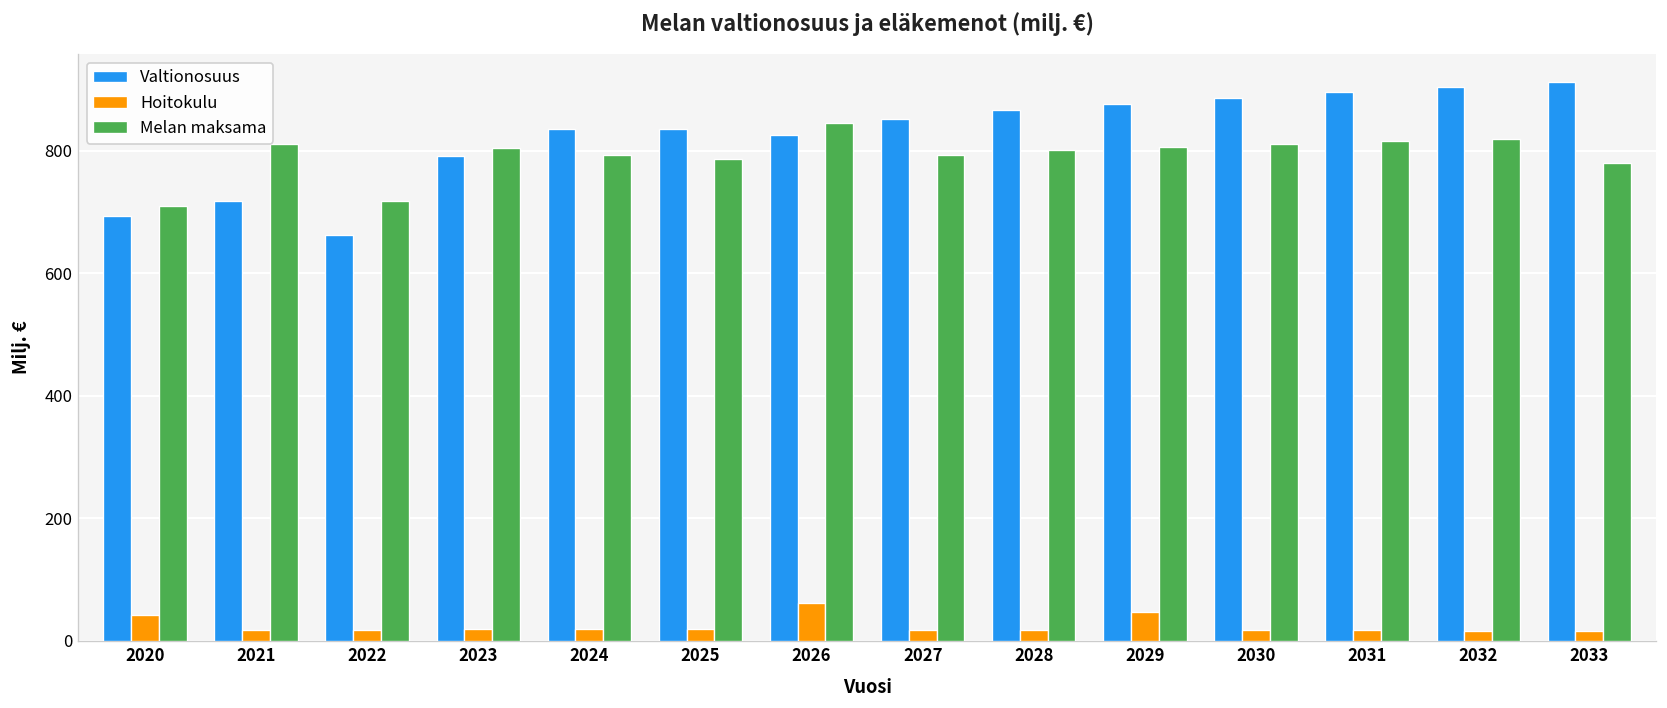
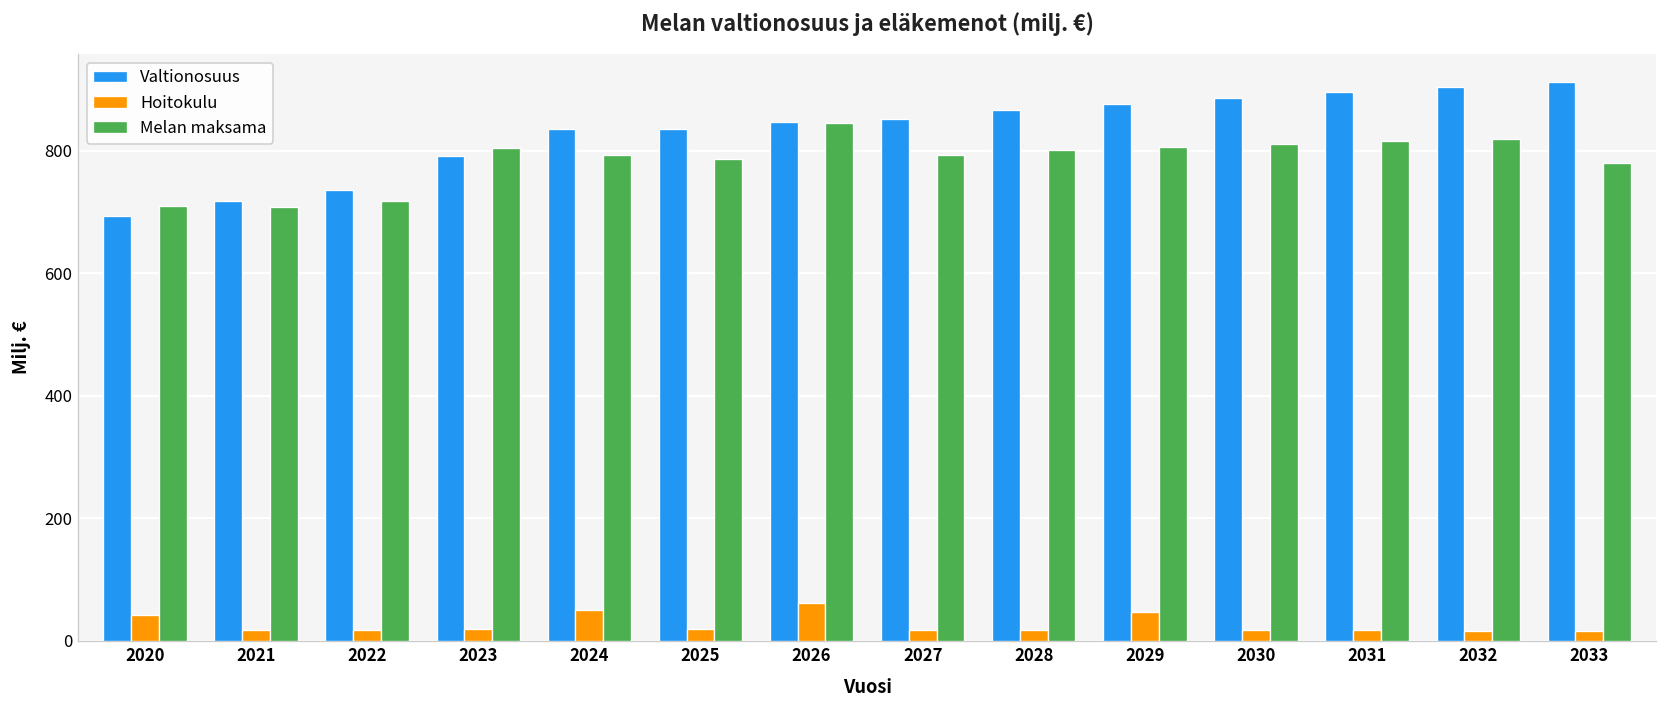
  {
    "Valtionosuus": {
      "2020": 690,
      "2021": 720,
-     "2022": 660,
+     "2022": 740,
      "2023": 790,
      "2024": 840,
      "2025": 830,
-     "2026": 820,
+     "2026": 850,
      "2027": 850,
      "2028": 870,
      "2029": 880,
      "2030": 890,
      "2031": 900,
      "2032": 900,
      "2033": 910
    },
    "Hoitokulu": {
      "2020": 40,
      "2021": 20,
      "2022": 20,
      "2023": 20,
-     "2024": 20,
+     "2024": 50,
      "2025": 20,
      "2026": 60,
      "2027": 20,
      "2028": 20,
      "2029": 50,
      "2030": 20,
      "2031": 20,
      "2032": 20,
      "2033": 20
    },
    "Melan maksama": {
      "2020": 710,
-     "2021": 810,
+     "2021": 710,
      "2022": 720,
      "2023": 800,
      "2024": 790,
      "2025": 790,
      "2026": 850,
      "2027": 790,
      "2028": 800,
      "2029": 810,
      "2030": 810,
      "2031": 820,
      "2032": 820,
      "2033": 780
    }
  }
